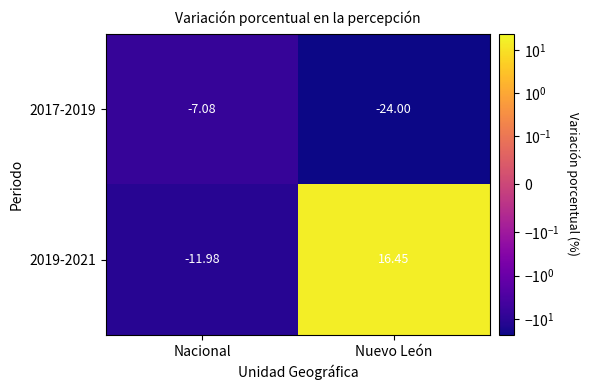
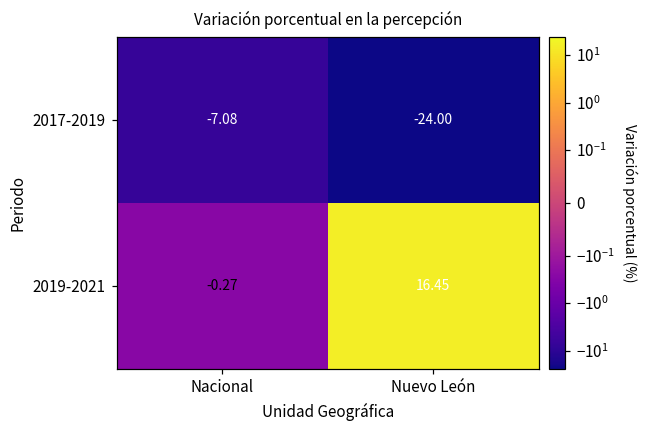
  {
    "2017-2019": {
      "Nacional": -7.08,
      "Nuevo León": -24.00
    },
    "2019-2021": {
-     "Nacional": -11.98,
+     "Nacional": -0.27,
      "Nuevo León": 16.45
    }
  }
